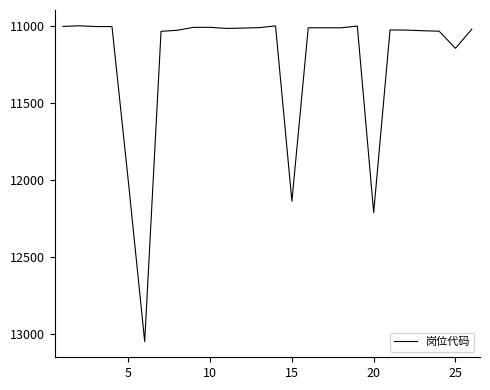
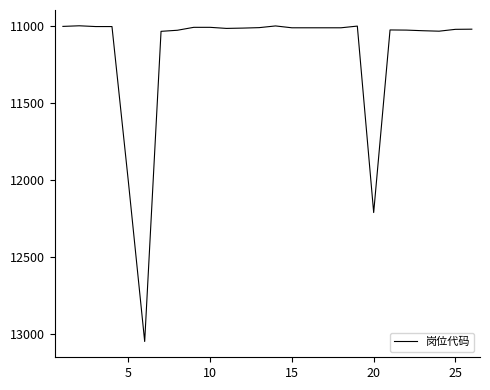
  {
    "5": 12010,
    "10": 11010,
-   "15": 12140,
+   "15": 11010,
    "20": 12210,
-   "25": 11150
+   "25": 11020
  }
